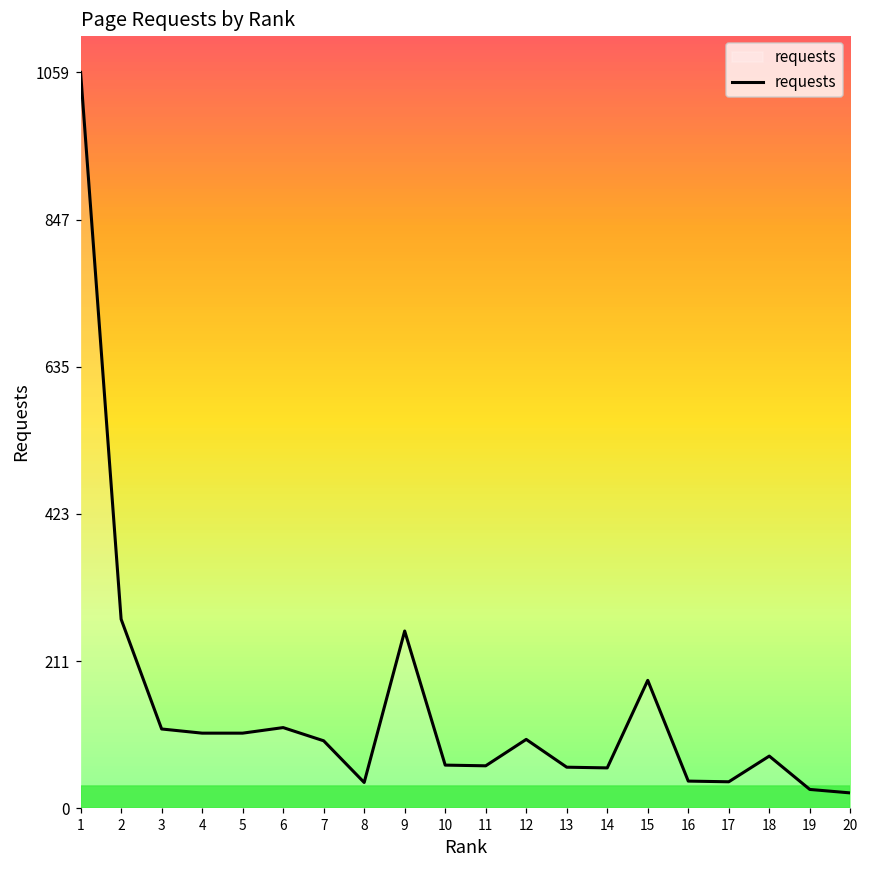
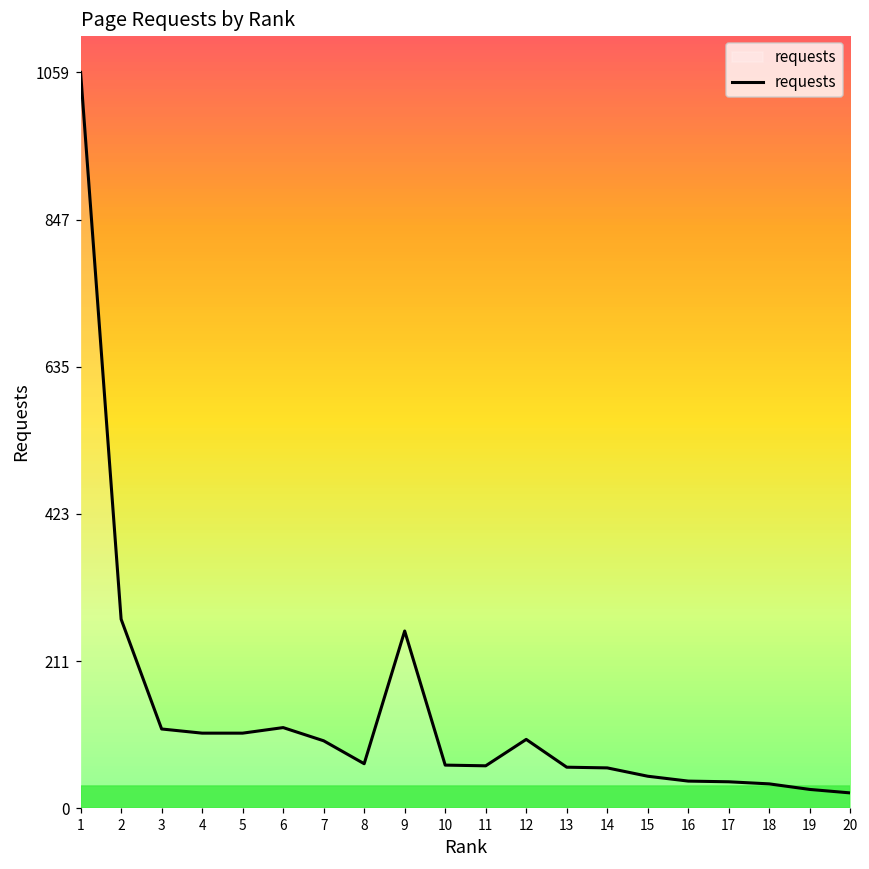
  {
    "1": 1060,
    "2": 270,
    "3": 110,
    "4": 110,
    "5": 110,
    "6": 120,
    "7": 100,
-   "8": 40,
+   "8": 60,
    "9": 260,
    "10": 60,
    "11": 60,
    "12": 100,
    "13": 60,
    "14": 60,
-   "15": 180,
+   "15": 50,
    "16": 40,
    "17": 40,
-   "18": 80
+   "18": 40
  }
